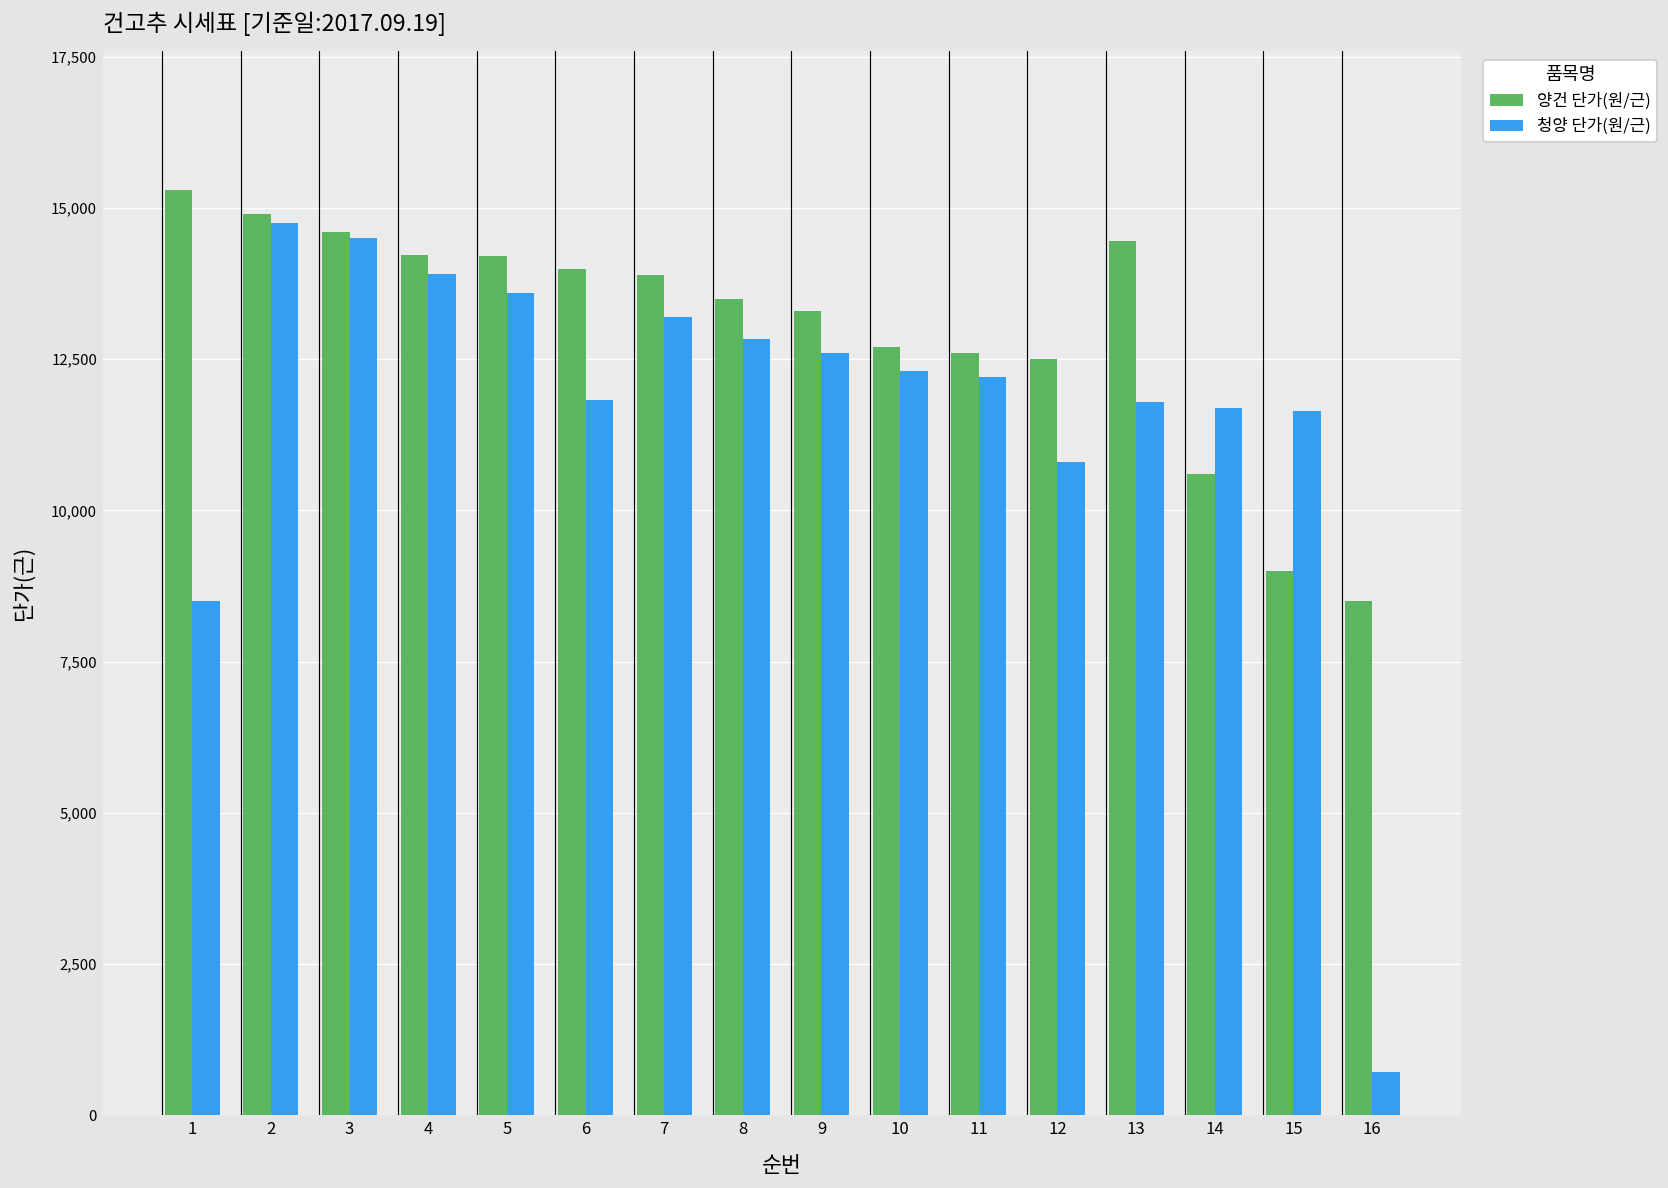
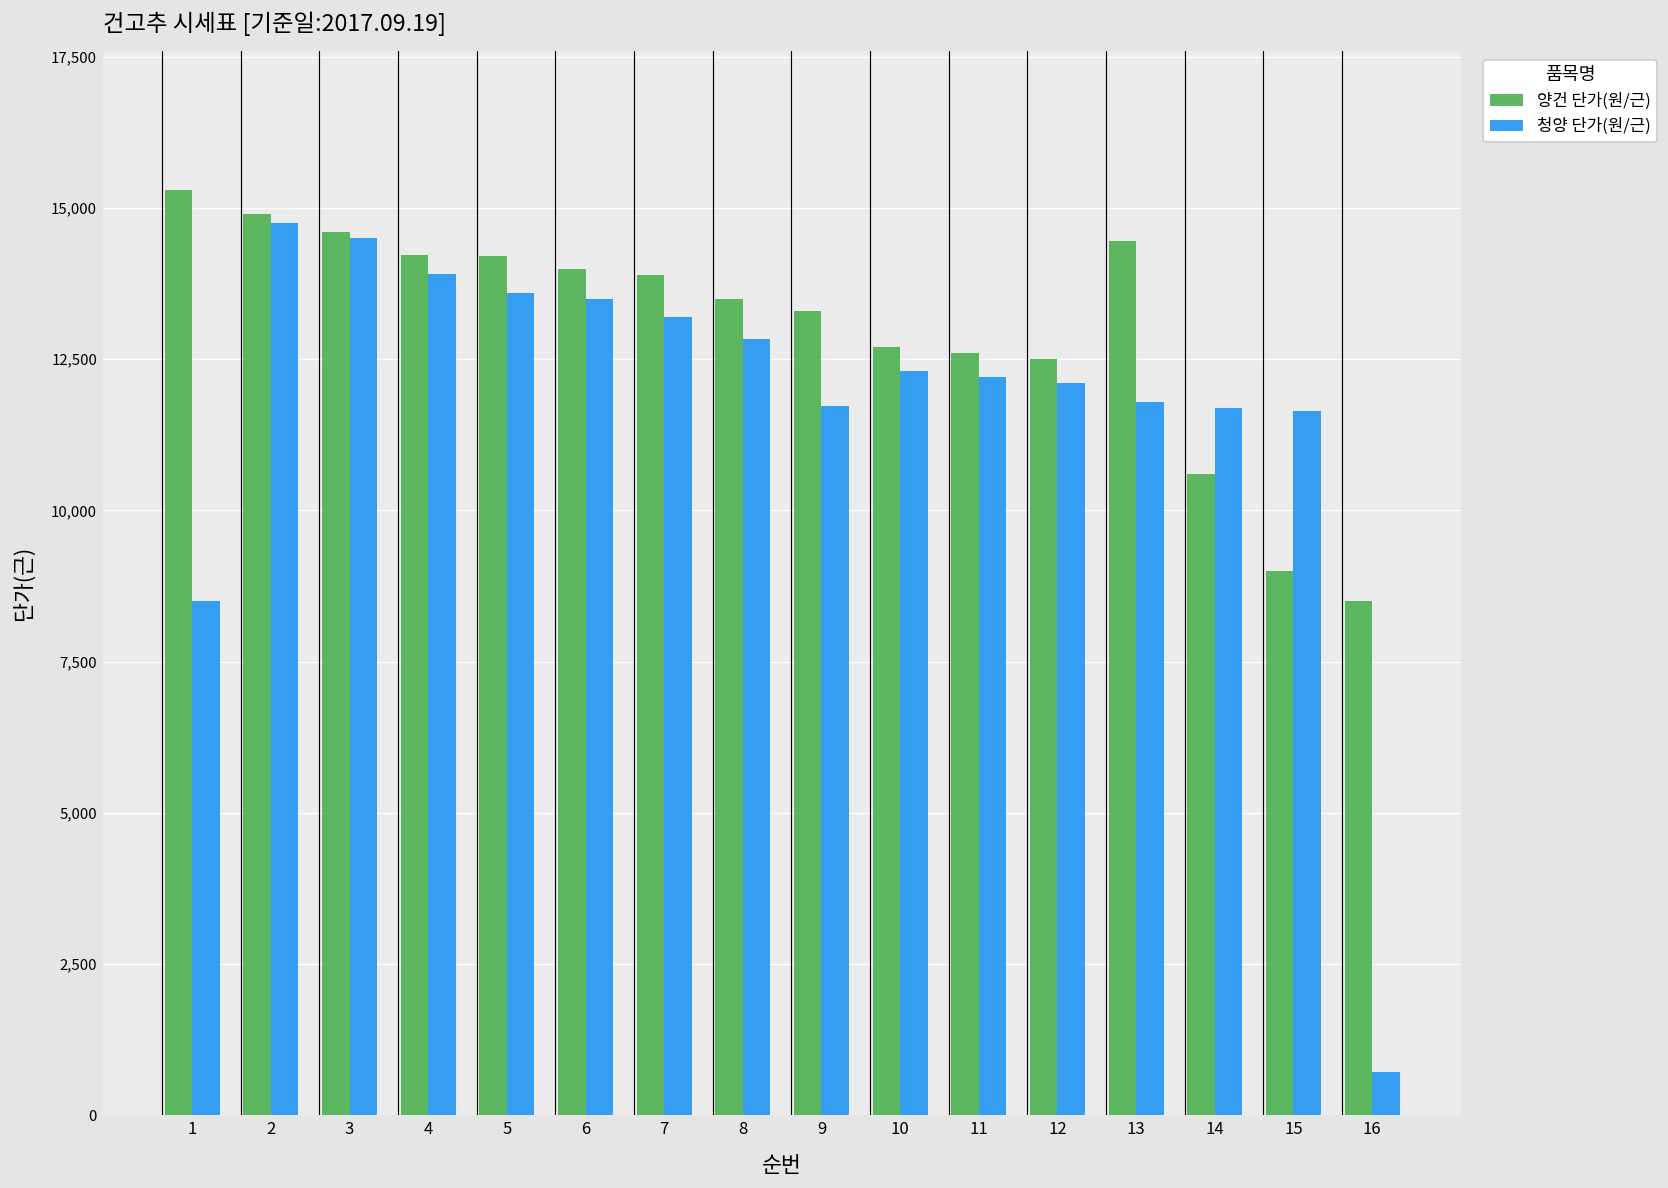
  {
    "양건 단가(원/근)": {
      "1": "15,300",
      "2": "14,900",
      "3": "14,600",
      "4": "14,200",
      "5": "14,200",
      "6": "14,000",
      "7": "13,900",
      "8": "13,500",
      "9": "13,300",
      "10": "12,700",
      "11": "12,600",
      "12": "12,500",
      "13": "14,500",
      "14": "10,600",
      "15": "9,000",
      "16": "8,500"
    },
    "청양 단가(원/근)": {
      "1": "8,500",
      "2": "14,800",
      "3": "14,500",
      "4": "13,900",
      "5": "13,600",
-     "6": "11,800",
+     "6": "13,500",
      "7": "13,200",
      "8": "12,800",
-     "9": "12,600",
+     "9": "11,700",
      "10": "12,300",
      "11": "12,200",
-     "12": "10,800",
+     "12": "12,100",
      "13": "11,800",
      "14": "11,700",
      "15": "11,600",
      "16": "700"
    }
  }
